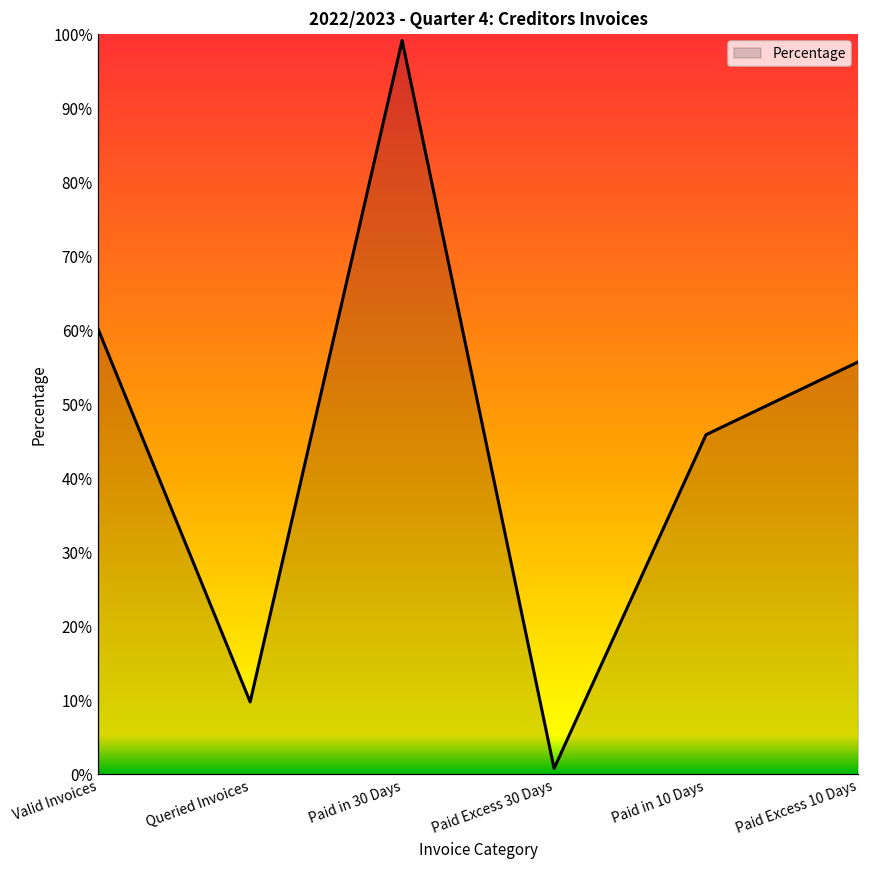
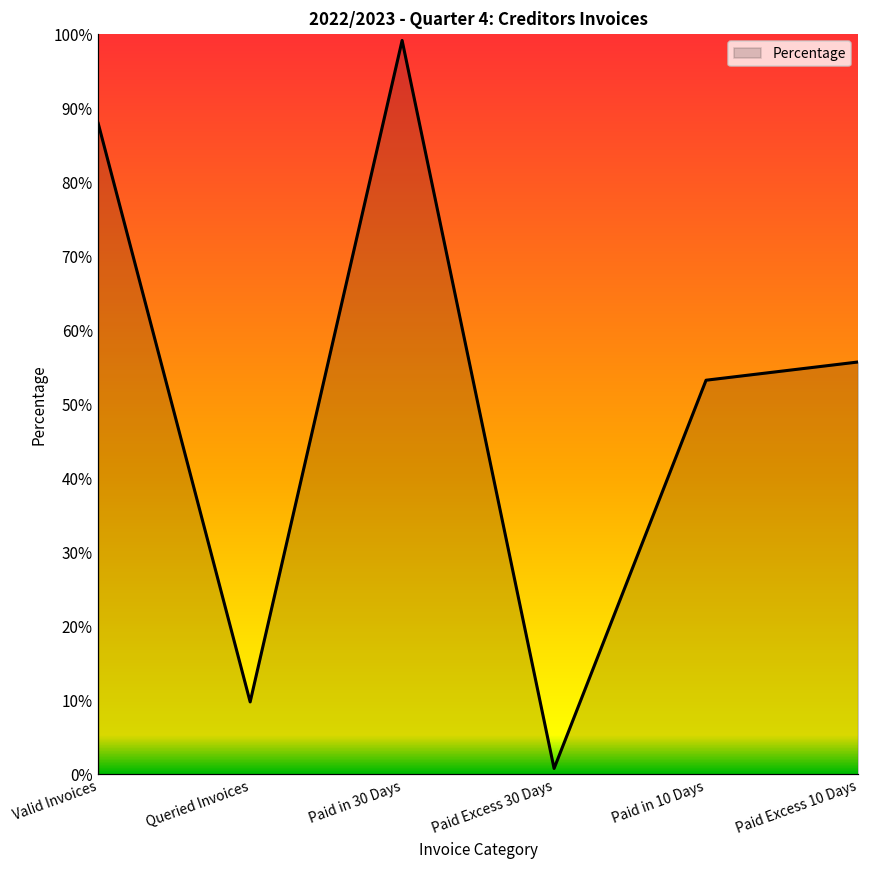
  {
-   "Valid Invoices": "60%",
+   "Valid Invoices": "88%",
    "Queried Invoices": "10%",
    "Paid in 30 Days": "99%",
    "Paid Excess 30 Days": "1%",
-   "Paid in 10 Days": "46%",
+   "Paid in 10 Days": "53%",
    "Paid Excess 10 Days": "56%"
  }
